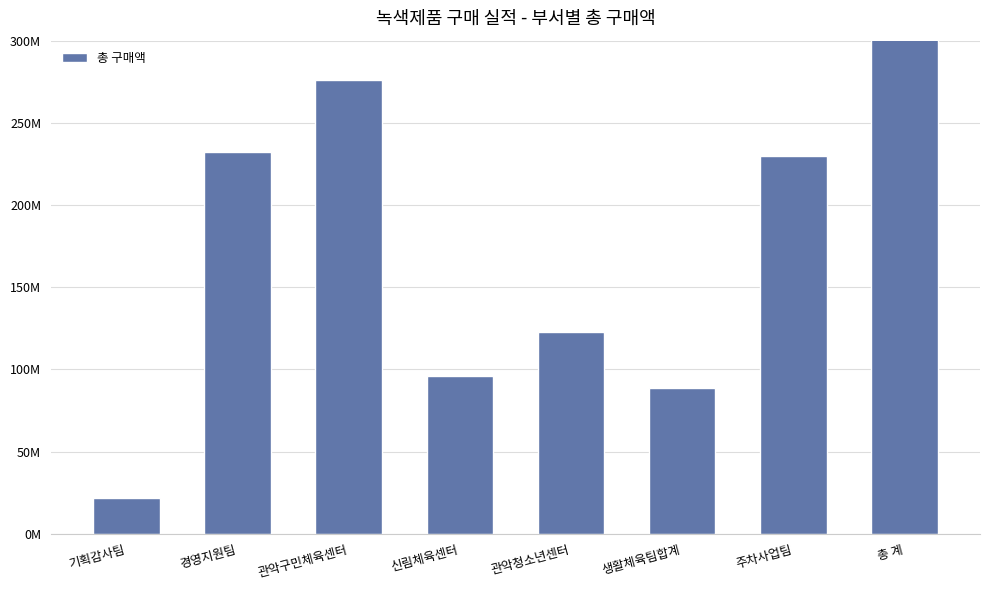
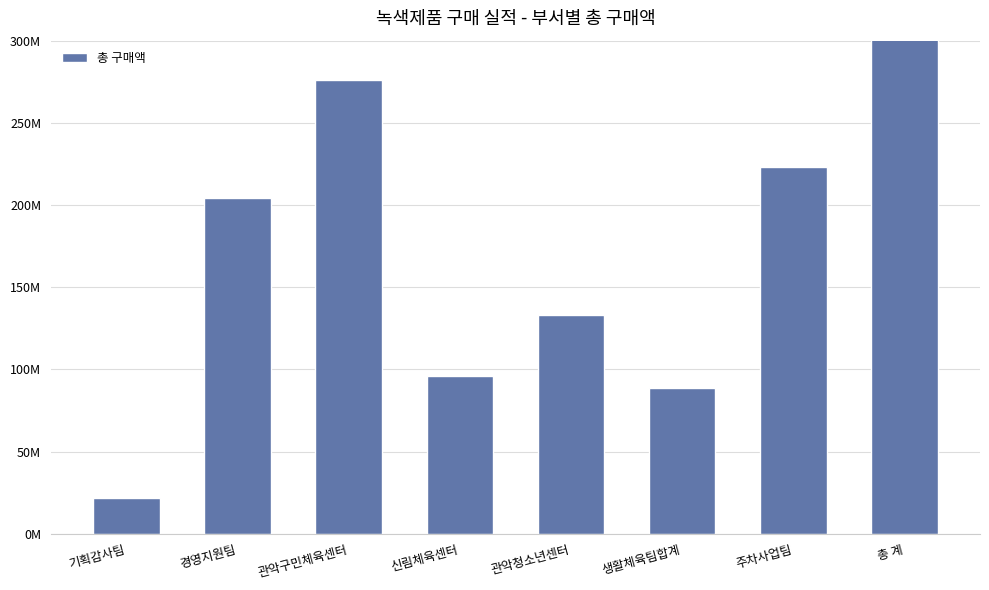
  {
    "기획감사팀": 22000000,
-   "경영지원팀": 232000000,
+   "경영지원팀": 204000000,
    "관악구민체육센터": 276000000,
    "신림체육센터": 96000000,
-   "관악청소년센터": 123000000,
+   "관악청소년센터": 133000000,
    "생활체육팀합계": 89000000,
-   "주차사업팀": 230000000
+   "주차사업팀": 223000000
  }
